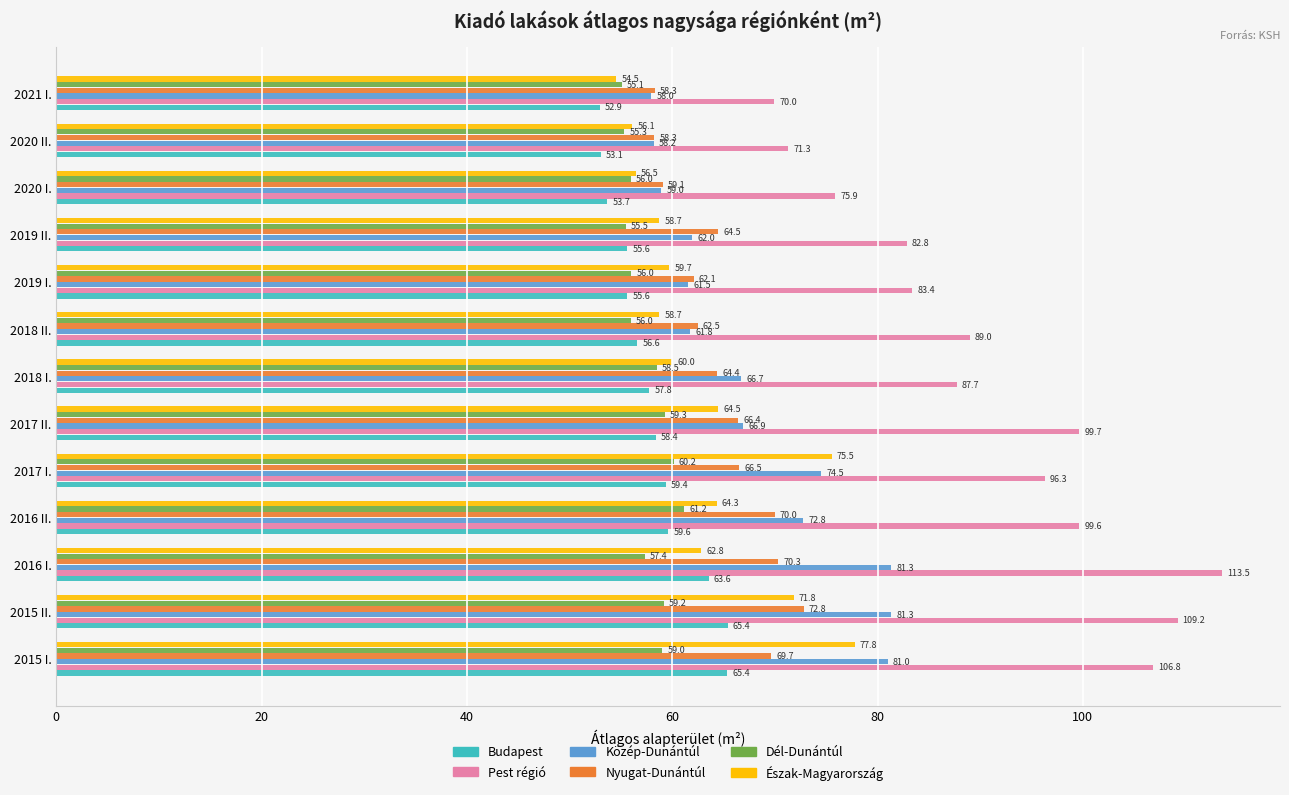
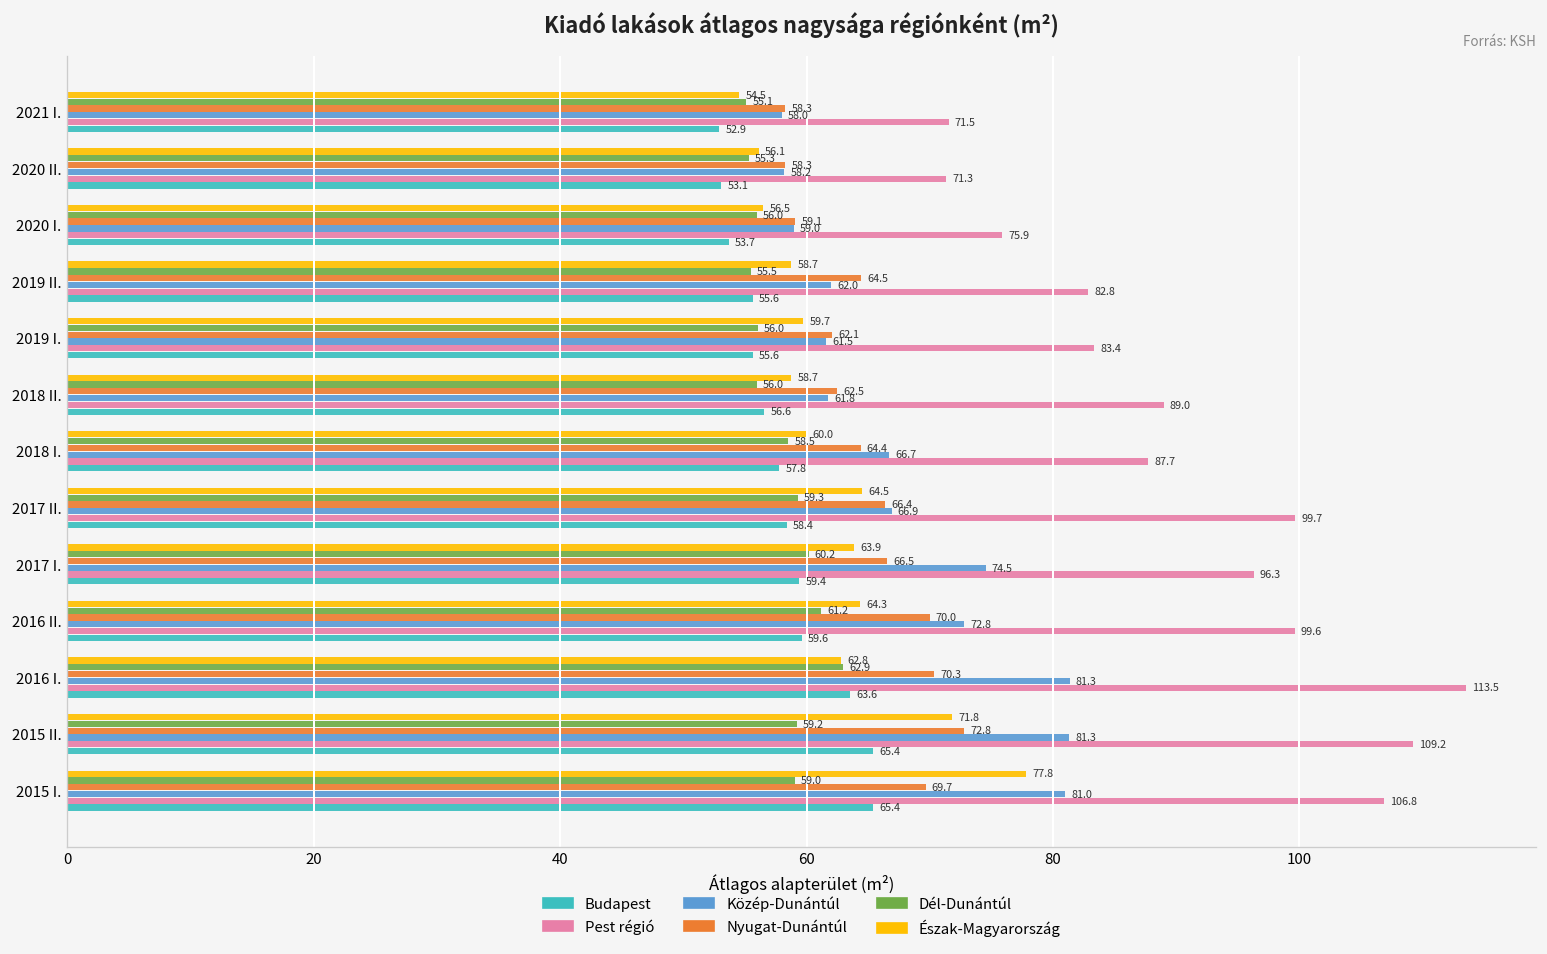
  {
    "Pest régió": {
-     "2021 I.": 70.0,
+     "2021 I.": 71.5,
      "2020 II.": 71.3,
      "2020 I.": 75.9,
      "2019 II.": 82.8,
      "2019 I.": 83.4,
      "2018 II.": 89.0,
      "2018 I.": 87.7,
      "2017 II.": 99.7,
      "2017 I.": 96.3,
      "2016 II.": 99.6,
      "2016 I.": 113.5,
      "2015 II.": 109.2,
      "2015 I.": 106.8
    },
    "Nyugat-Dunántúl": {
      "2019 II.": 64.5,
      "2018 I.": 64.4,
      "2017 I.": 66.5,
      "2016 II.": 70.0,
      "2016 I.": 70.3,
      "2015 II.": 72.8,
      "2015 I.": 69.7
    },
    "Dél-Dunántúl": {
      "2019 II.": 55.5,
      "2019 I.": 56.0,
      "2018 II.": 56.0,
      "2018 I.": 58.5,
      "2017 II.": 59.3,
      "2017 I.": 60.2,
      "2016 II.": 61.2,
-     "2016 I.": 57.4,
+     "2016 I.": 62.9,
      "2015 II.": 59.2,
      "2015 I.": 59.0
    },
    "Észak-Magyarország": {
      "2019 II.": 58.7,
      "2019 I.": 59.7,
      "2018 II.": 58.7,
      "2018 I.": 60.0,
      "2017 II.": 64.5,
-     "2017 I.": 75.5,
+     "2017 I.": 63.9,
      "2016 II.": 64.3,
      "2015 II.": 71.8,
      "2015 I.": 77.8
    }
  }
